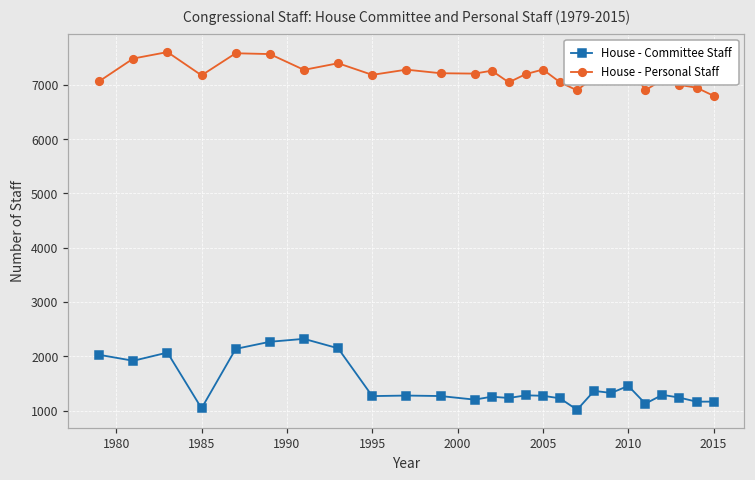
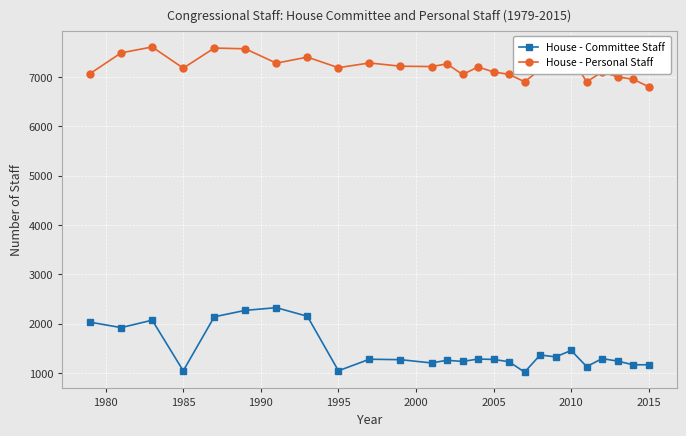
  {
    "House - Committee Staff": {
      "1985": 1000,
-     "1995": 1300,
+     "1995": 1000,
      "2005": 1300,
      "2010": 1500,
      "2015": 1200
    },
    "House - Personal Staff": {
      "1985": 7200,
      "1995": 7200,
-     "2005": 7300,
+     "2005": 7100,
      "2015": 6800
    }
  }
